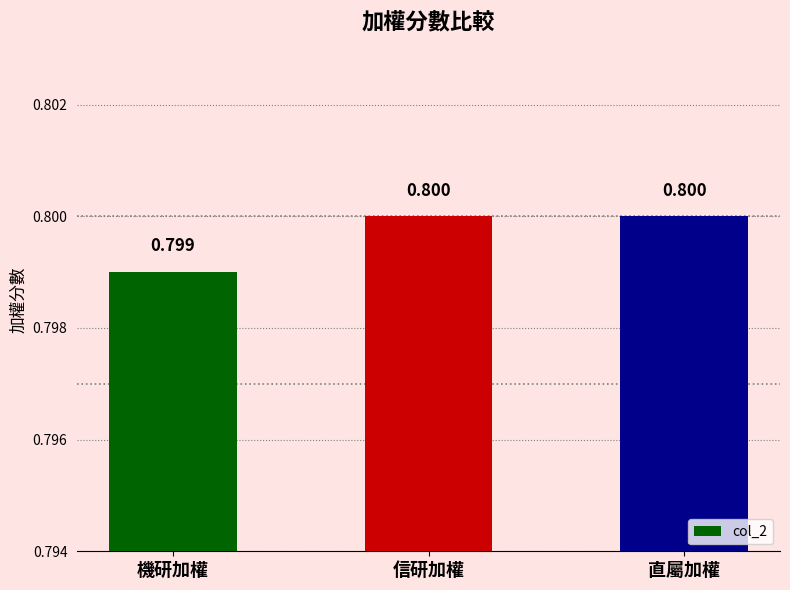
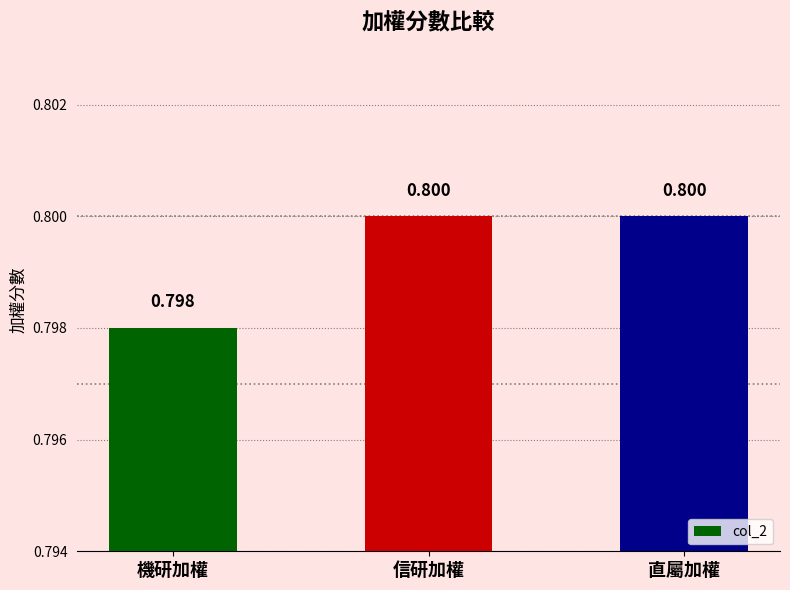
  {
-   "機研加權": 0.799,
+   "機研加權": 0.798,
    "信研加權": 0.800,
    "直屬加權": 0.800
  }
